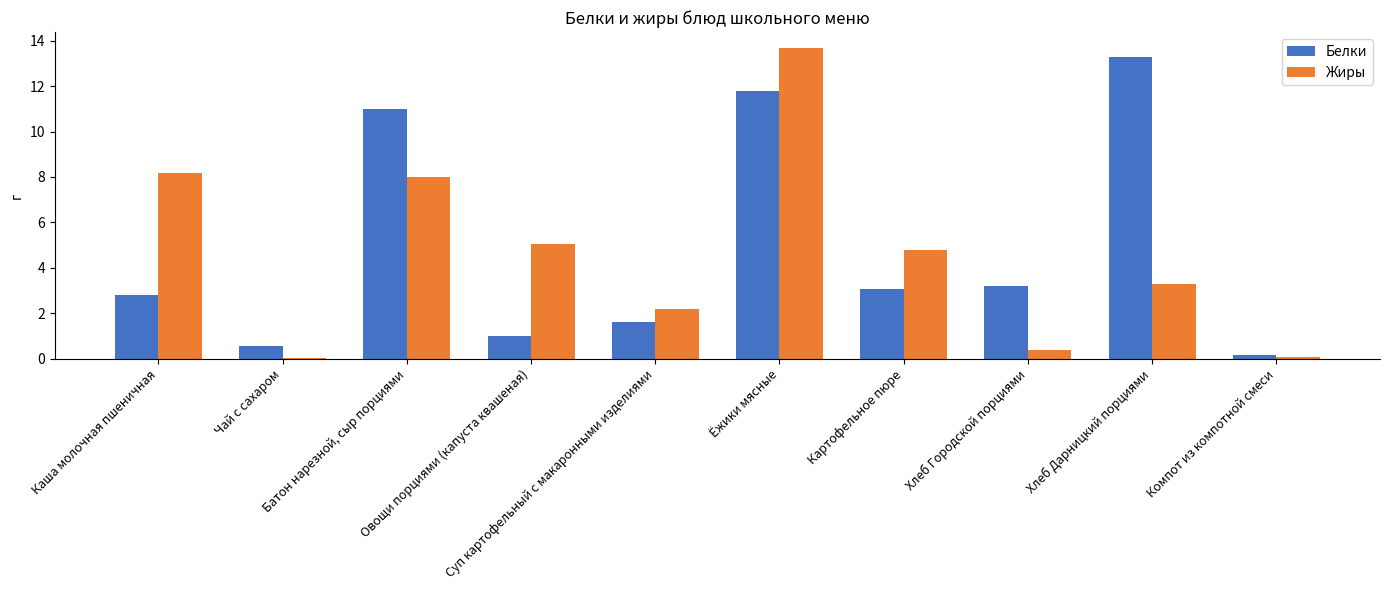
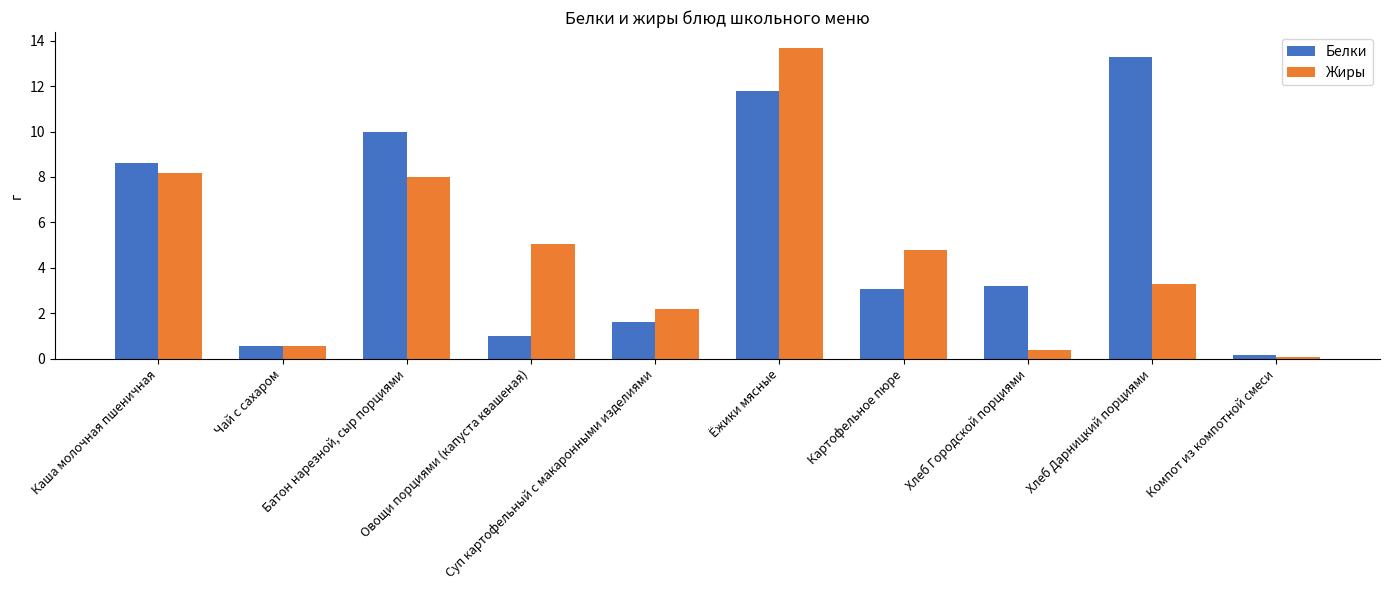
  {
    "Белки": {
-     "Каша молочная пшеничная": 2.8,
+     "Каша молочная пшеничная": 8.6,
      "Чай с сахаром": 0.6,
-     "Батон нарезной, сыр порциями": 11,
+     "Батон нарезной, сыр порциями": 10,
      "Овощи порциями (капуста квашеная)": 1.0,
      "Суп картофельный с макаронными изделиями": 1.6,
      "Ёжики мясные": 11.8,
      "Картофельное пюре": 3.1,
      "Хлеб Городской порциями": 3.2,
      "Хлеб Дарницкий порциями": 13.3,
      "Компот из компотной смеси": 0.2
    },
    "Жиры": {
      "Каша молочная пшеничная": 8.2,
-     "Чай с сахаром": 0.0,
+     "Чай с сахаром": 0.5,
      "Батон нарезной, сыр порциями": 8.0,
      "Овощи порциями (капуста квашеная)": 5.0,
      "Суп картофельный с макаронными изделиями": 2.2,
      "Ёжики мясные": 13.7,
      "Картофельное пюре": 4.8,
      "Хлеб Городской порциями": 0.4,
      "Хлеб Дарницкий порциями": 3.3
    }
  }
